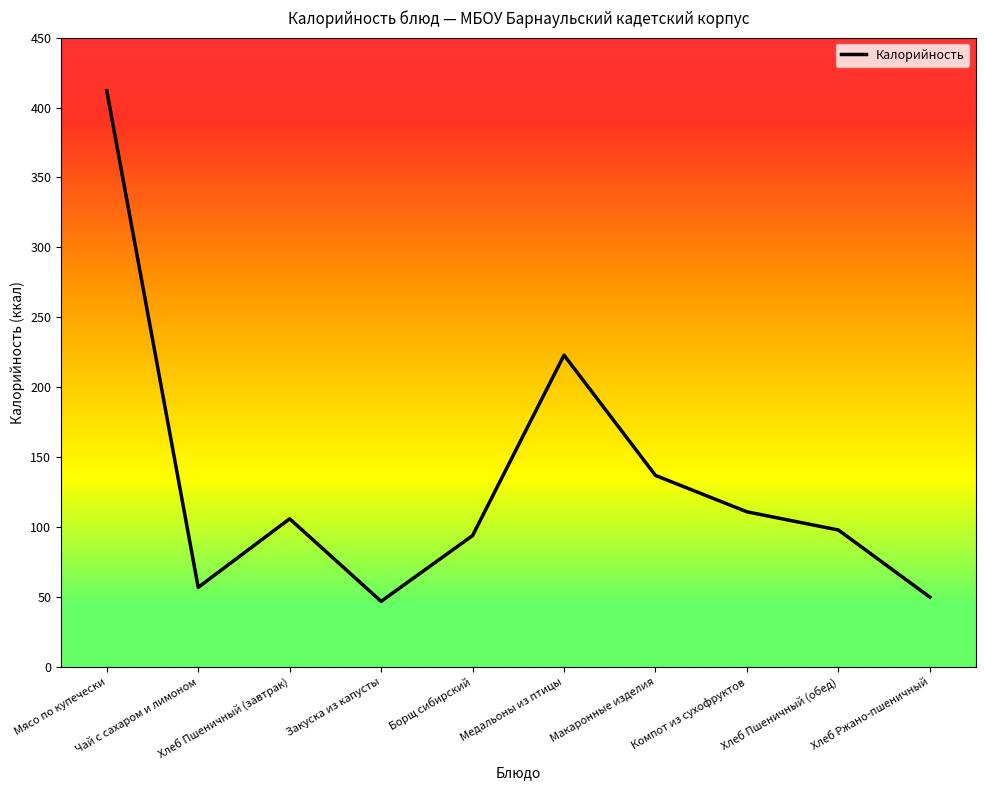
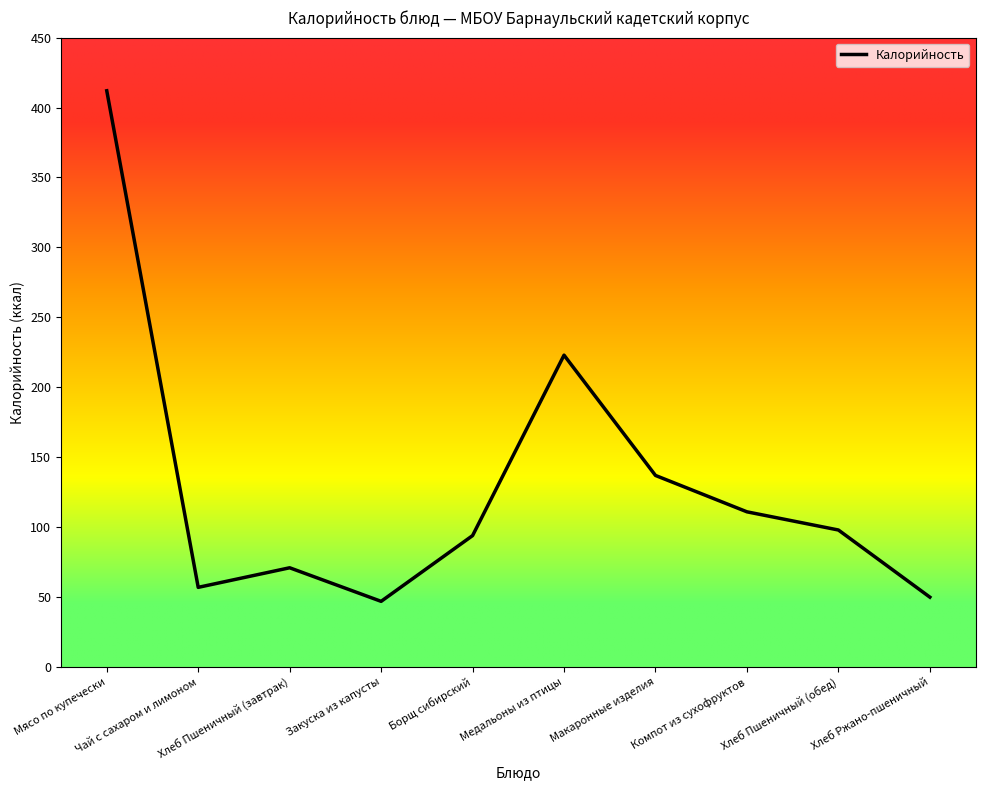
  {
    "Мясо по купечески": 412,
    "Чай с сахаром и лимоном": 57,
-   "Хлеб Пшеничный (завтрак)": 106,
+   "Хлеб Пшеничный (завтрак)": 71,
    "Закуска из капусты": 47,
    "Борщ сибирский": 94,
    "Медальоны из птицы": 223,
    "Макаронные изделия": 137,
    "Компот из сухофруктов": 111,
    "Хлеб Пшеничный (обед)": 98,
    "Хлеб Ржано-пшеничный": 50
  }
